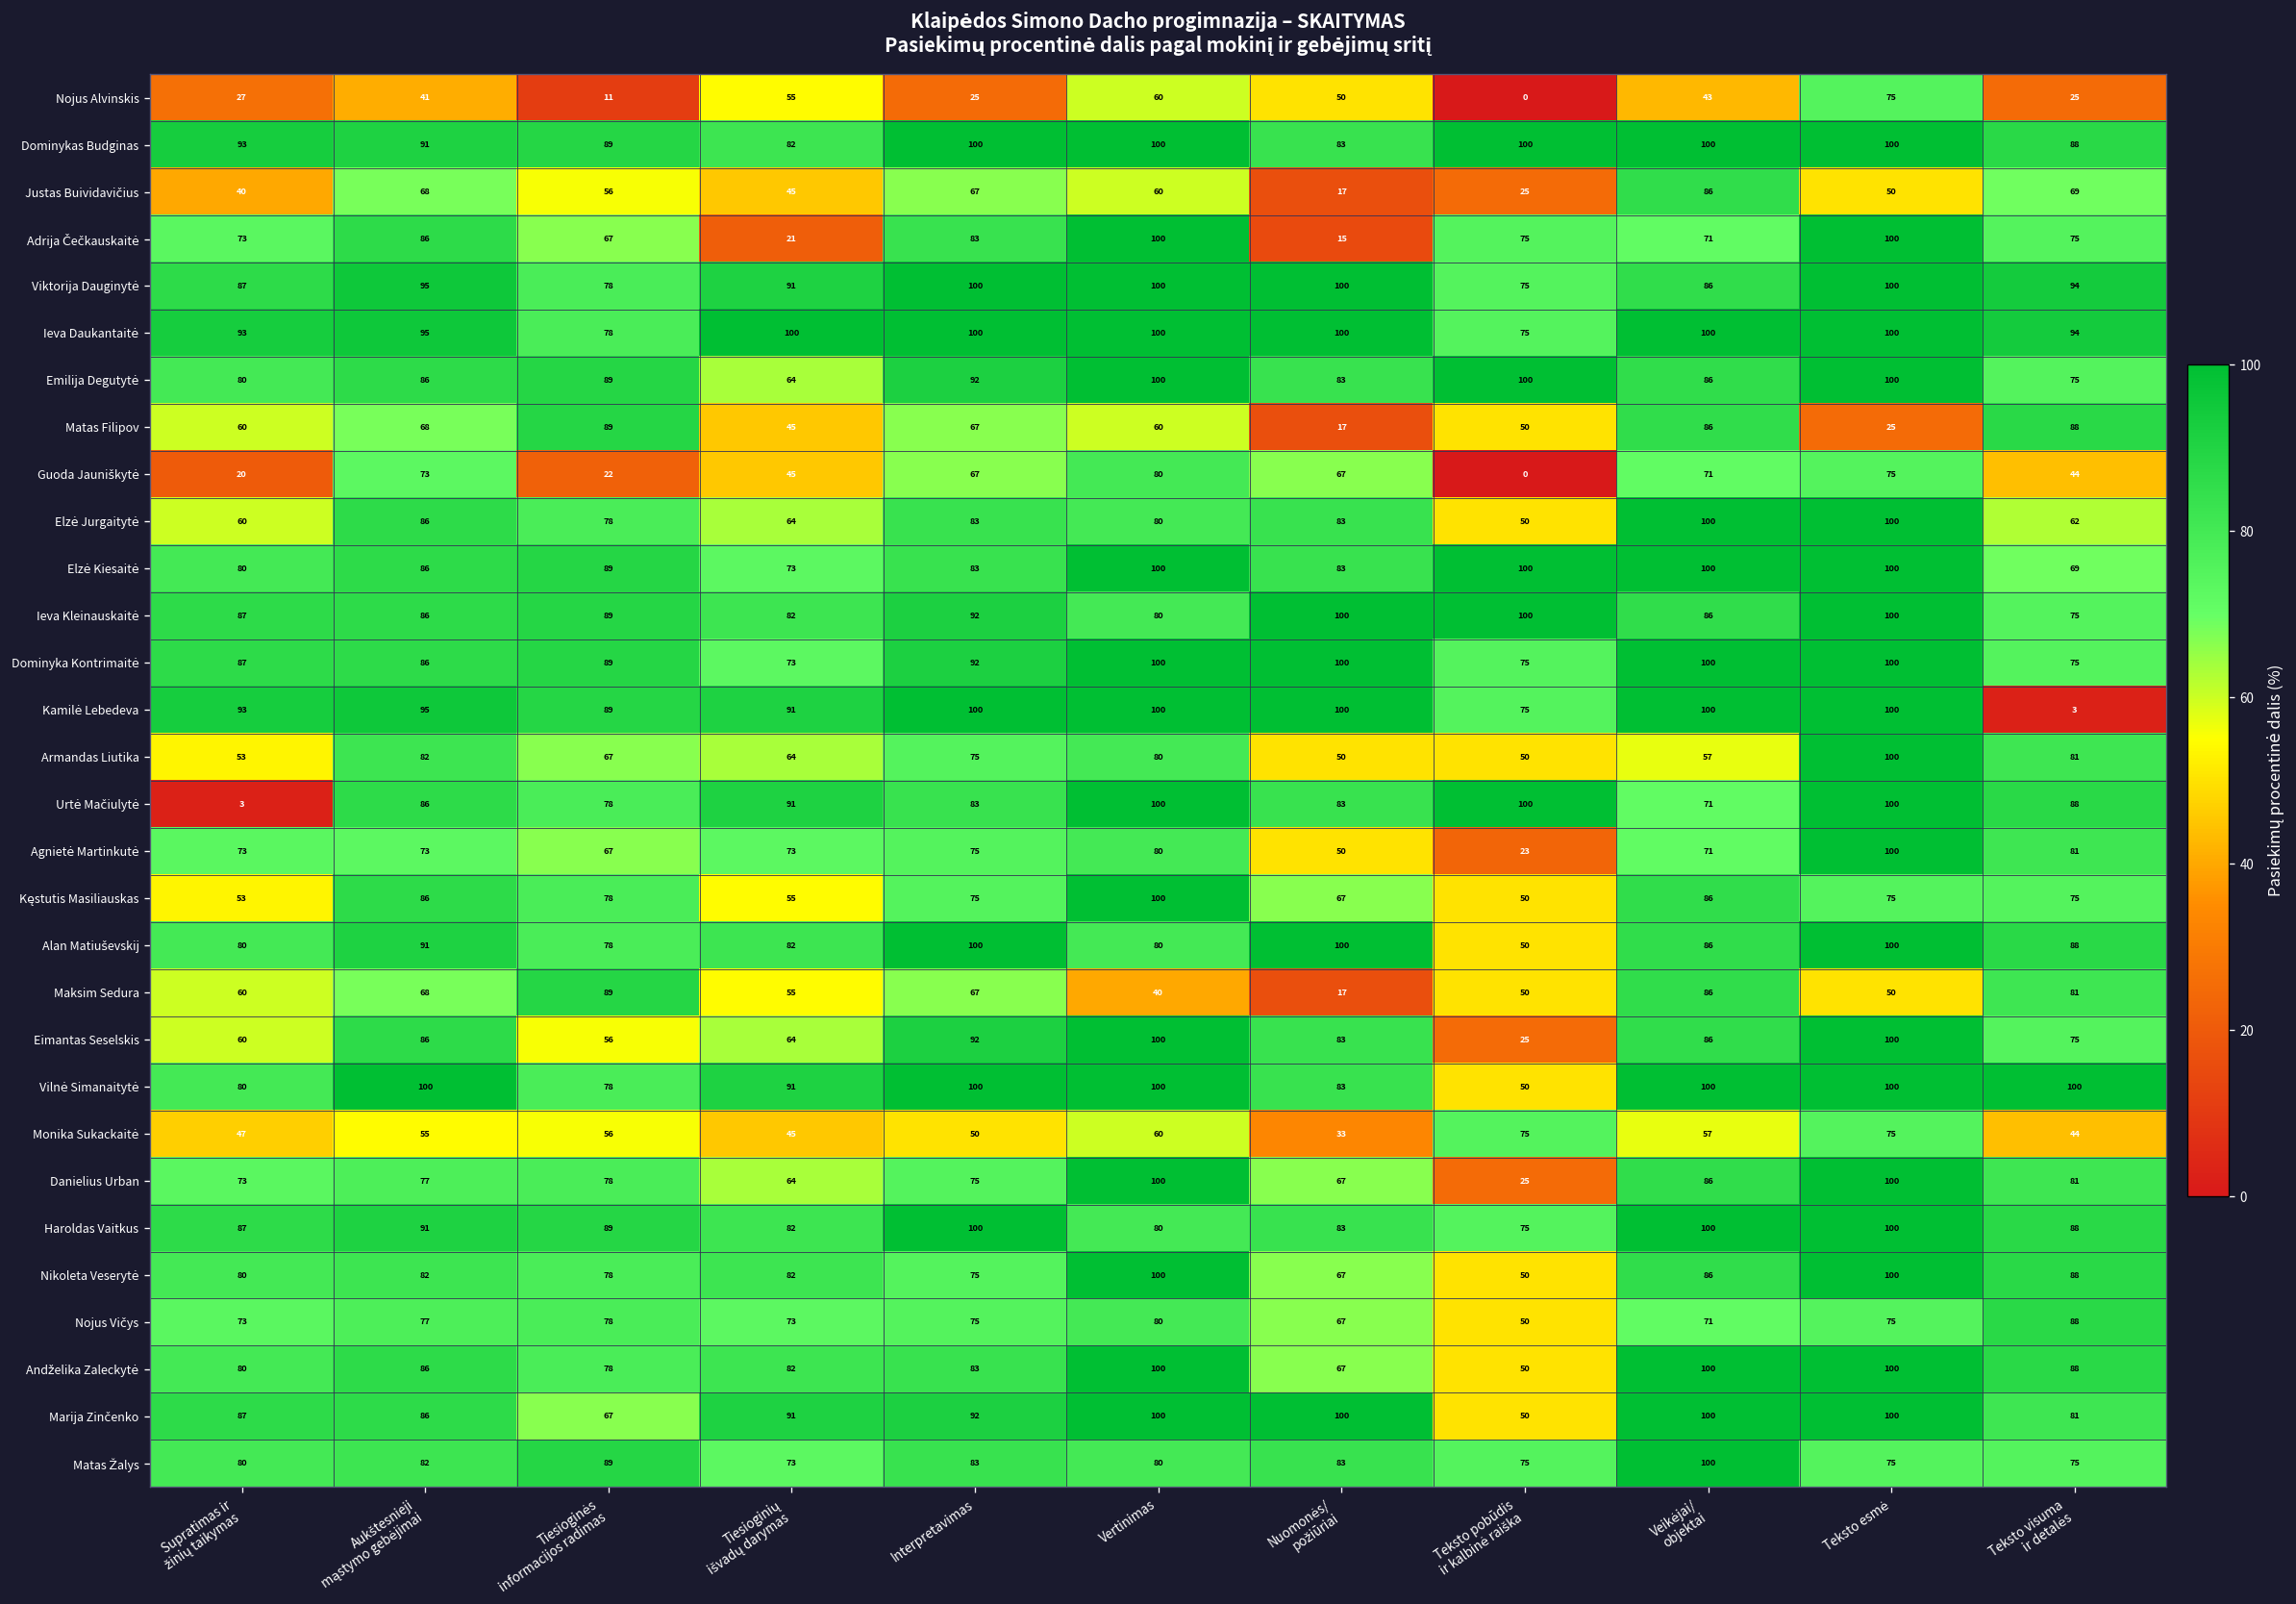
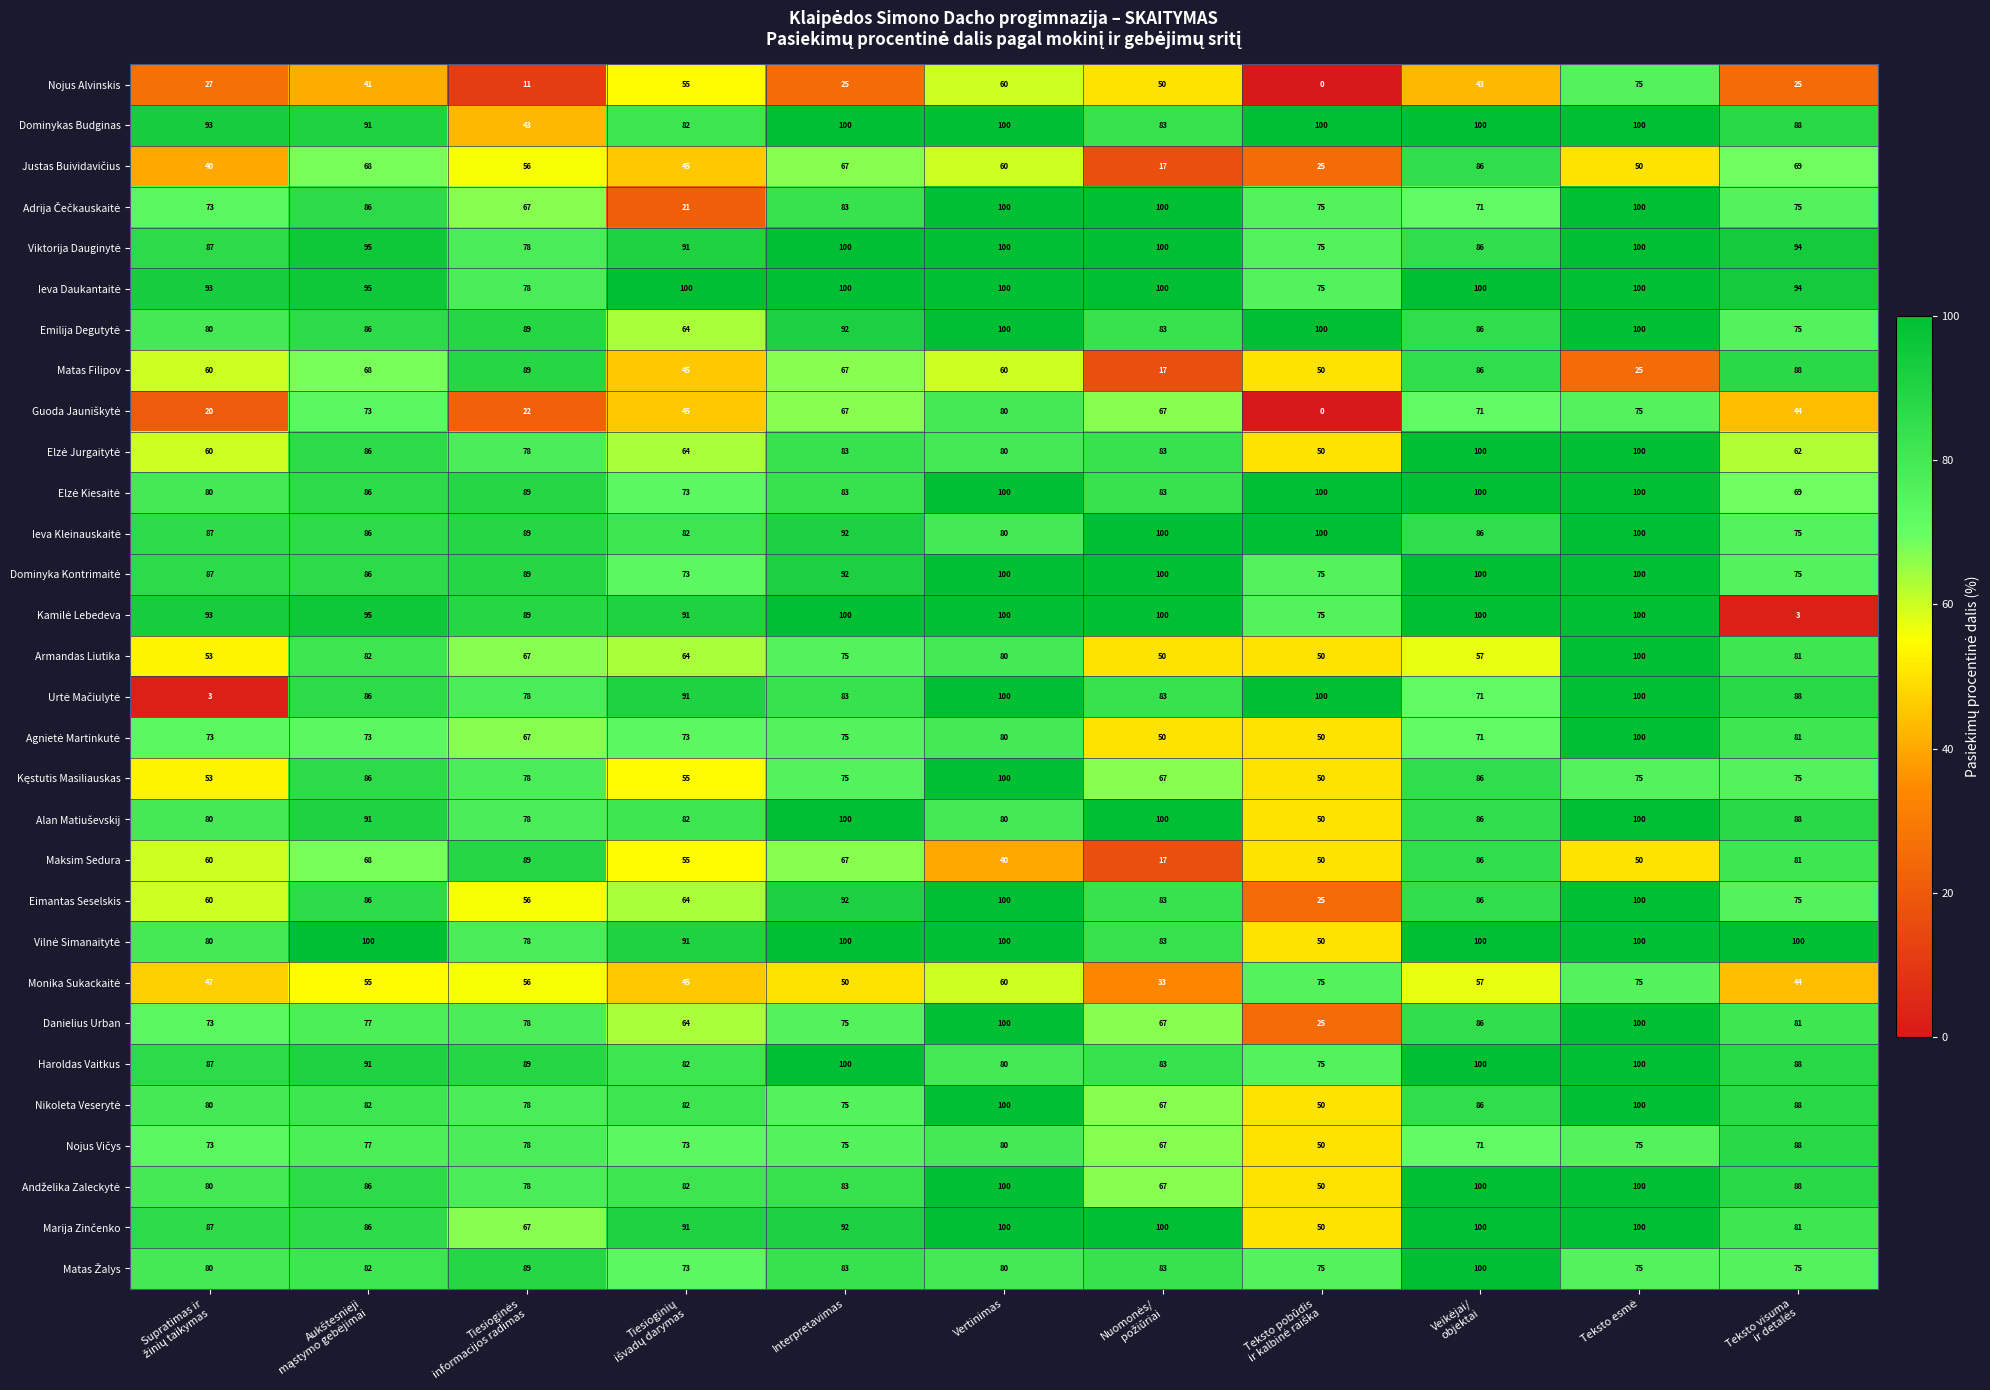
  {
    "Dominykas Budginas": {
      "Supratimas ir žinių taikymas": 93,
      "Aukštesnieji mąstymo gebėjimai": 91,
-     "Tiesioginės informacijos radimas": 89,
+     "Tiesioginės informacijos radimas": 43,
      "Tiesioginių išvadų darymas": 82,
      "Interpretavimas": 100,
      "Vertinimas": 100,
      "Nuomonės/ požiūriai": 83,
      "Teksto pobūdis ir kalbinė raiška": 100,
      "Veikėjai/ objektai": 100,
      "Teksto esmė": 100,
      "Teksto visuma ir detalės": 88
    },
    "Adrija Čečkauskaitė": {
      "Supratimas ir žinių taikymas": 73,
      "Aukštesnieji mąstymo gebėjimai": 86,
      "Tiesioginės informacijos radimas": 67,
      "Tiesioginių išvadų darymas": 21,
      "Interpretavimas": 83,
      "Vertinimas": 100,
-     "Nuomonės/ požiūriai": 15,
+     "Nuomonės/ požiūriai": 100,
      "Teksto pobūdis ir kalbinė raiška": 75,
      "Veikėjai/ objektai": 71,
      "Teksto esmė": 100,
      "Teksto visuma ir detalės": 75
    },
    "Agnietė Martinkutė": {
      "Supratimas ir žinių taikymas": 73,
      "Aukštesnieji mąstymo gebėjimai": 73,
      "Tiesioginės informacijos radimas": 67,
      "Tiesioginių išvadų darymas": 73,
      "Interpretavimas": 75,
      "Vertinimas": 80,
      "Nuomonės/ požiūriai": 50,
-     "Teksto pobūdis ir kalbinė raiška": 23,
+     "Teksto pobūdis ir kalbinė raiška": 50,
      "Veikėjai/ objektai": 71,
      "Teksto esmė": 100,
      "Teksto visuma ir detalės": 81
    }
  }
